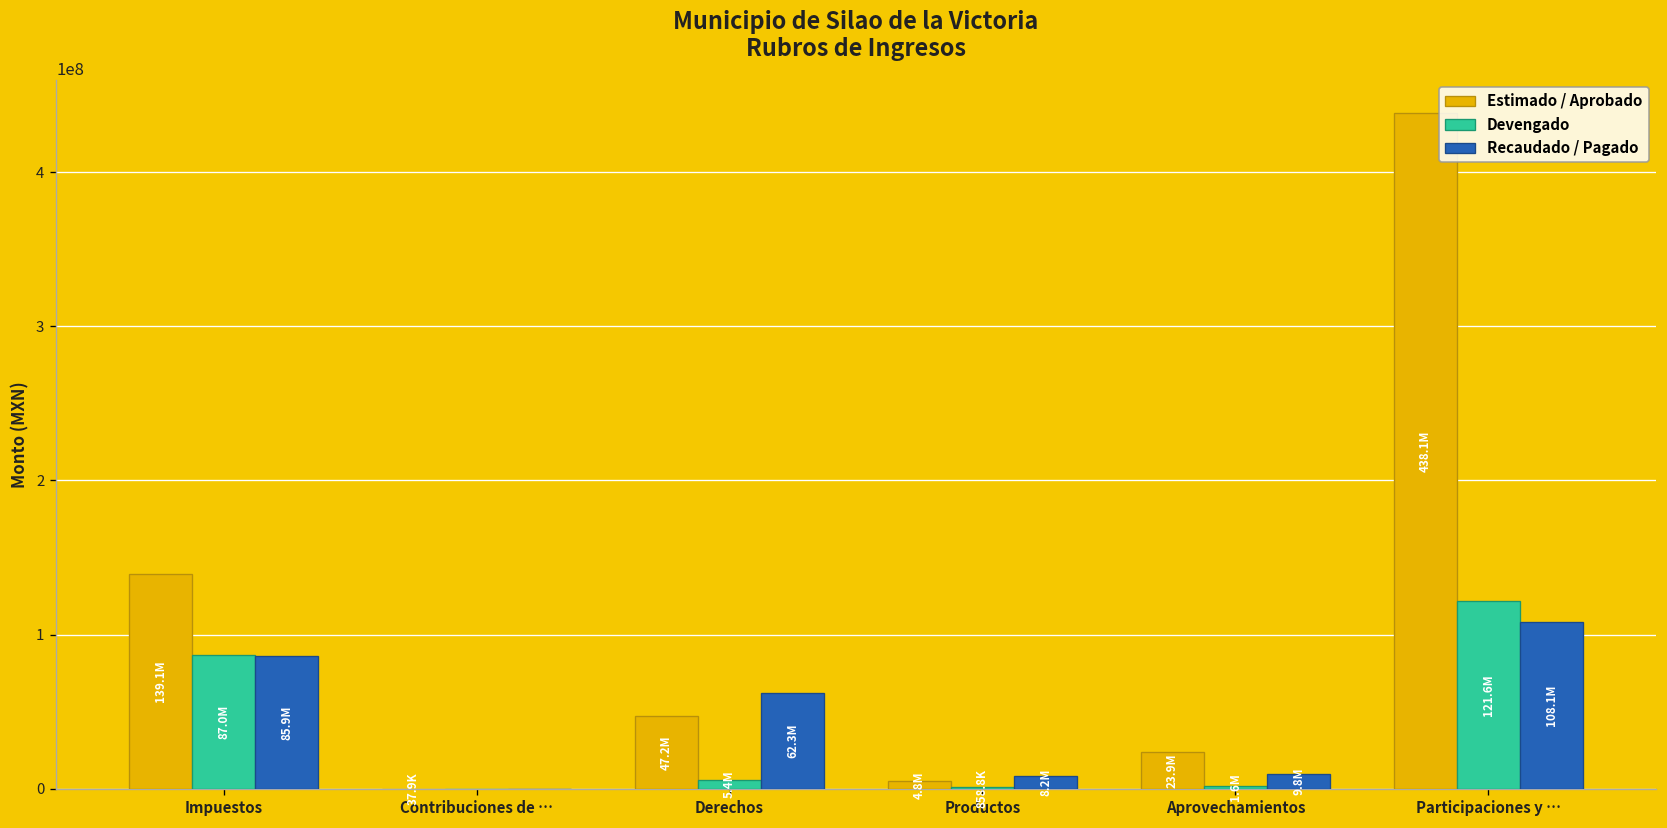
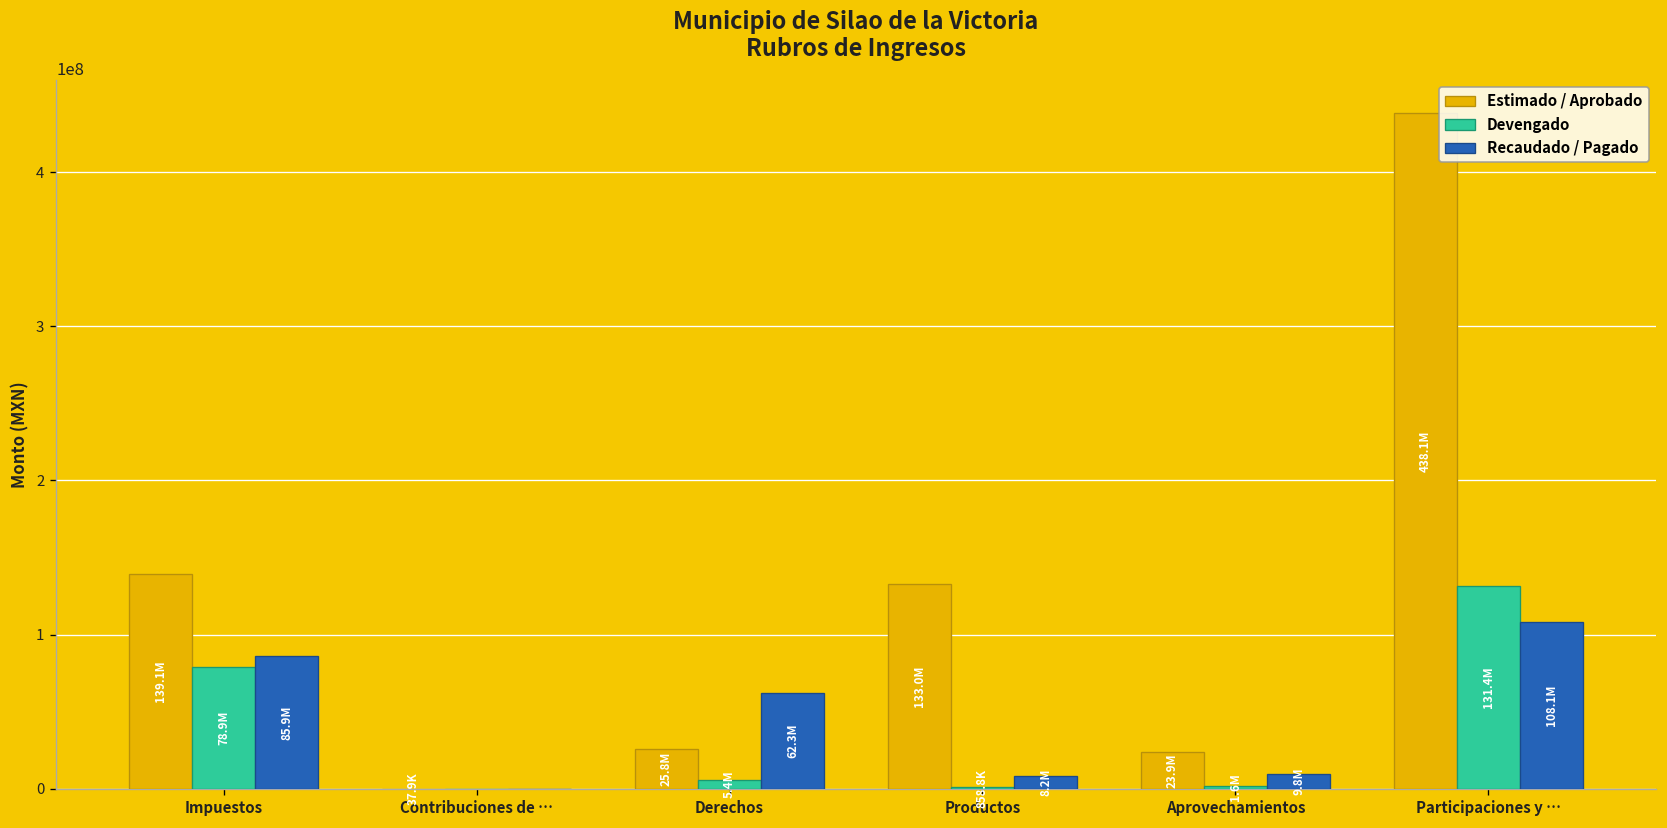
  {
    "Estimado / Aprobado": {
      "Impuestos": "139.1M",
      "Contribuciones de …": "37.9K",
-     "Derechos": "47.2M",
-     "Productos": "4.8M",
+     "Derechos": "25.8M",
+     "Productos": "133.0M",
      "Aprovechamientos": "23.9M",
      "Participaciones y …": "438.1M"
    },
    "Devengado": {
-     "Impuestos": "87.0M",
+     "Impuestos": "78.9M",
      "Derechos": "5.4M",
      "Productos": "858.8K",
      "Aprovechamientos": "1.6M",
-     "Participaciones y …": "121.6M"
+     "Participaciones y …": "131.4M"
    },
    "Recaudado / Pagado": {
      "Impuestos": "85.9M",
      "Derechos": "62.3M",
      "Productos": "8.2M",
      "Aprovechamientos": "9.8M",
      "Participaciones y …": "108.1M"
    }
  }
